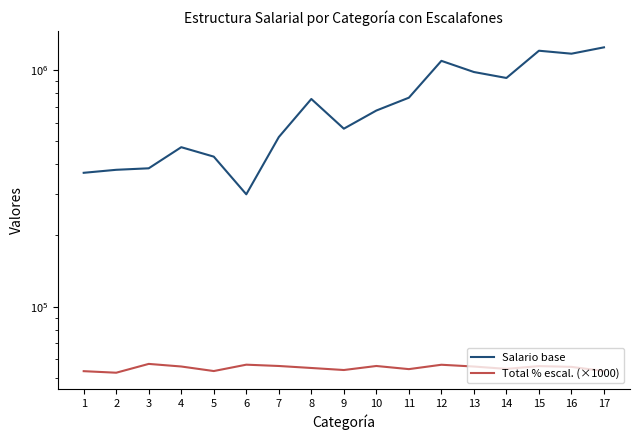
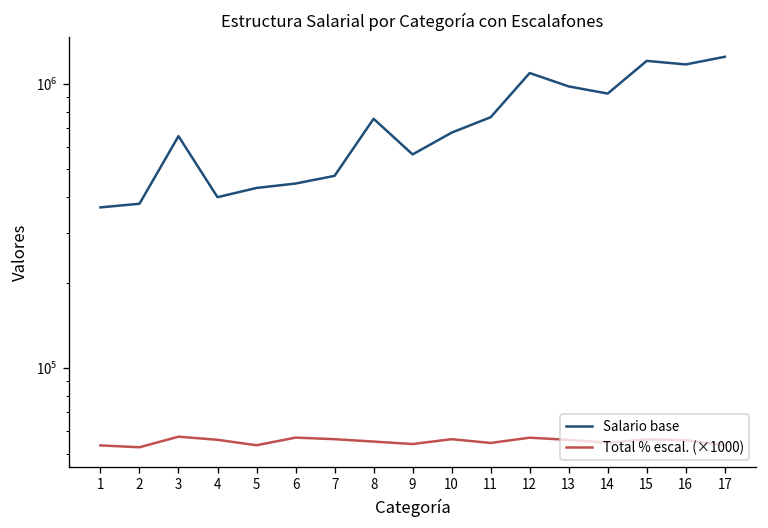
  {
    "Salario base": {
      "1": 370000,
      "2": 380000,
-     "3": 380000,
-     "4": 470000,
+     "3": 660000,
+     "4": 400000,
      "5": 430000,
-     "6": 300000,
-     "7": 520000,
+     "6": 450000,
+     "7": 470000,
      "8": 750000,
      "9": 570000,
      "10": 670000,
      "11": 760000,
      "12": 1100000,
      "13": 980000,
      "14": 930000,
      "15": 1200000,
      "16": 1200000,
      "17": 1200000
    },
    "Total % escal. (×1000)": {
      "1": 53000,
      "2": 53000,
      "3": 57000,
      "4": 56000,
      "5": 53000,
      "6": 57000,
      "7": 56000,
      "8": 55000,
      "9": 54000,
      "10": 56000,
      "11": 54000,
      "12": 57000
    }
  }
